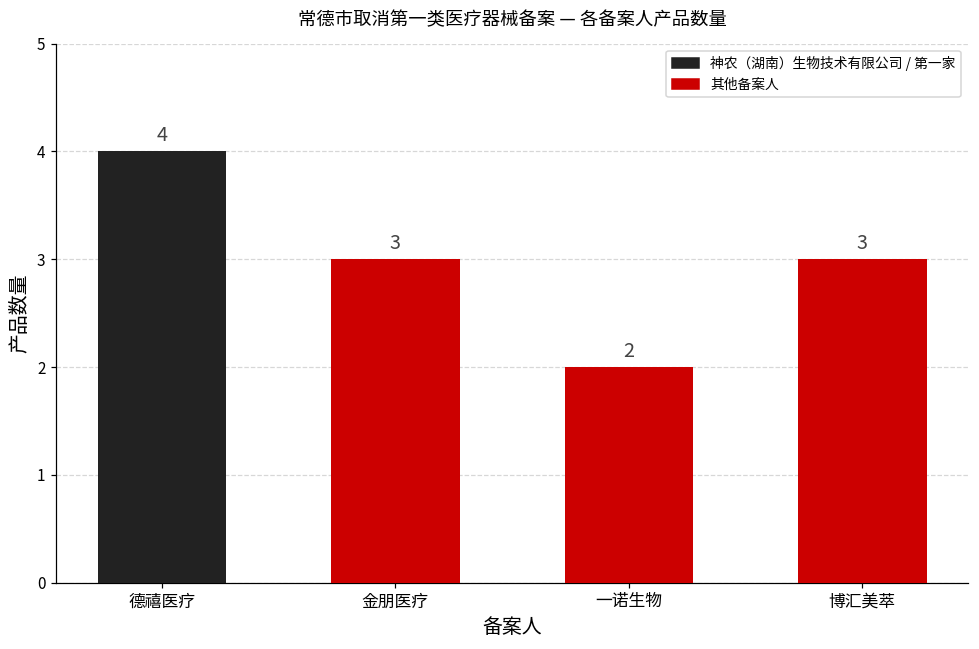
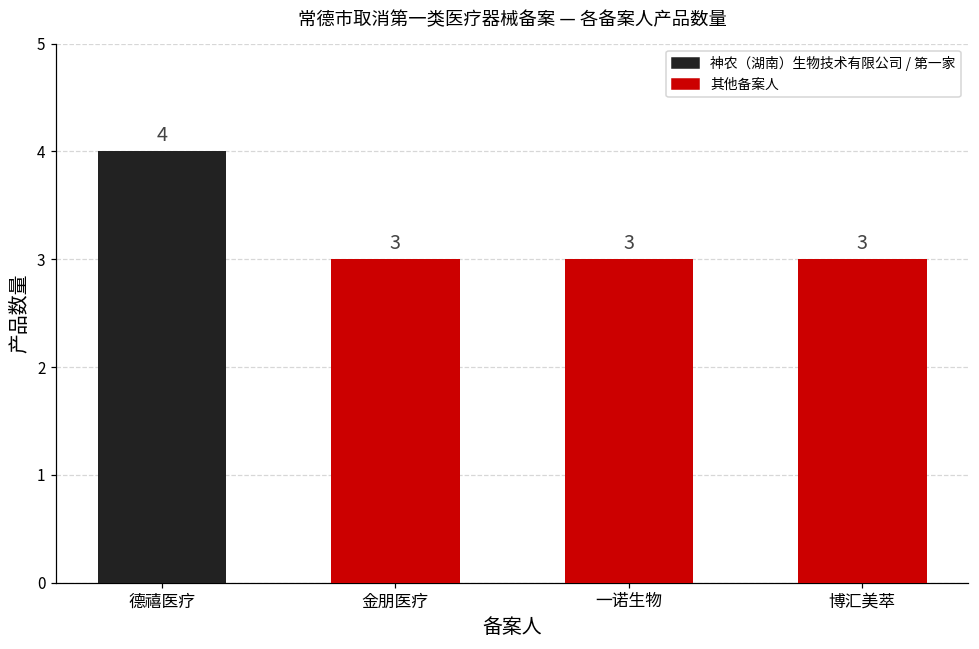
  {
    "德禧医疗": 4,
    "金朋医疗": 3,
-   "一诺生物": 2,
+   "一诺生物": 3,
    "博汇美萃": 3
  }
